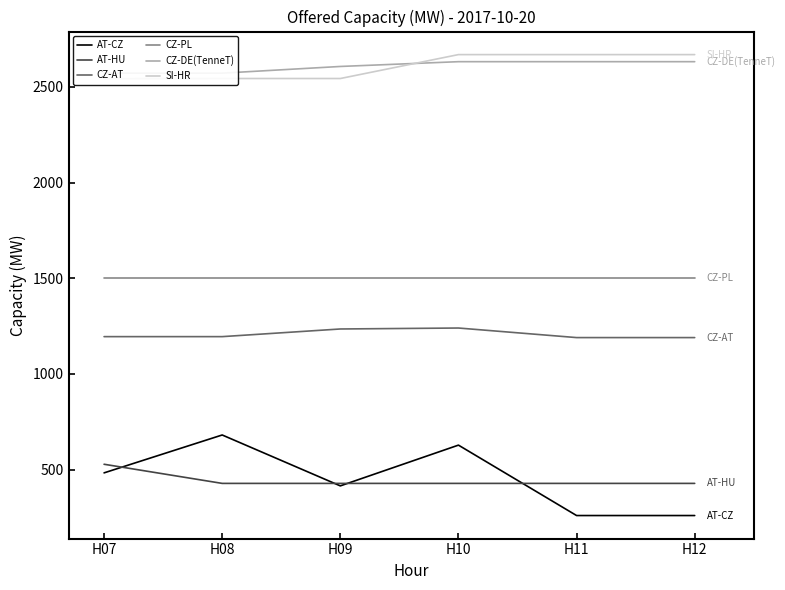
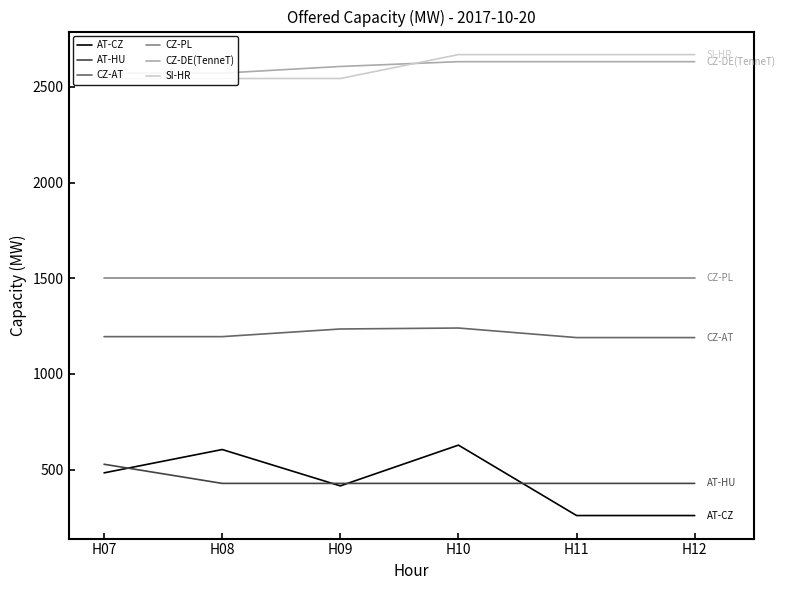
  {
    "AT-CZ": {
      "H07": 480,
-     "H08": 680,
+     "H08": 610,
      "H10": 630,
      "H11": 260,
      "H12": 260
    }
  }
